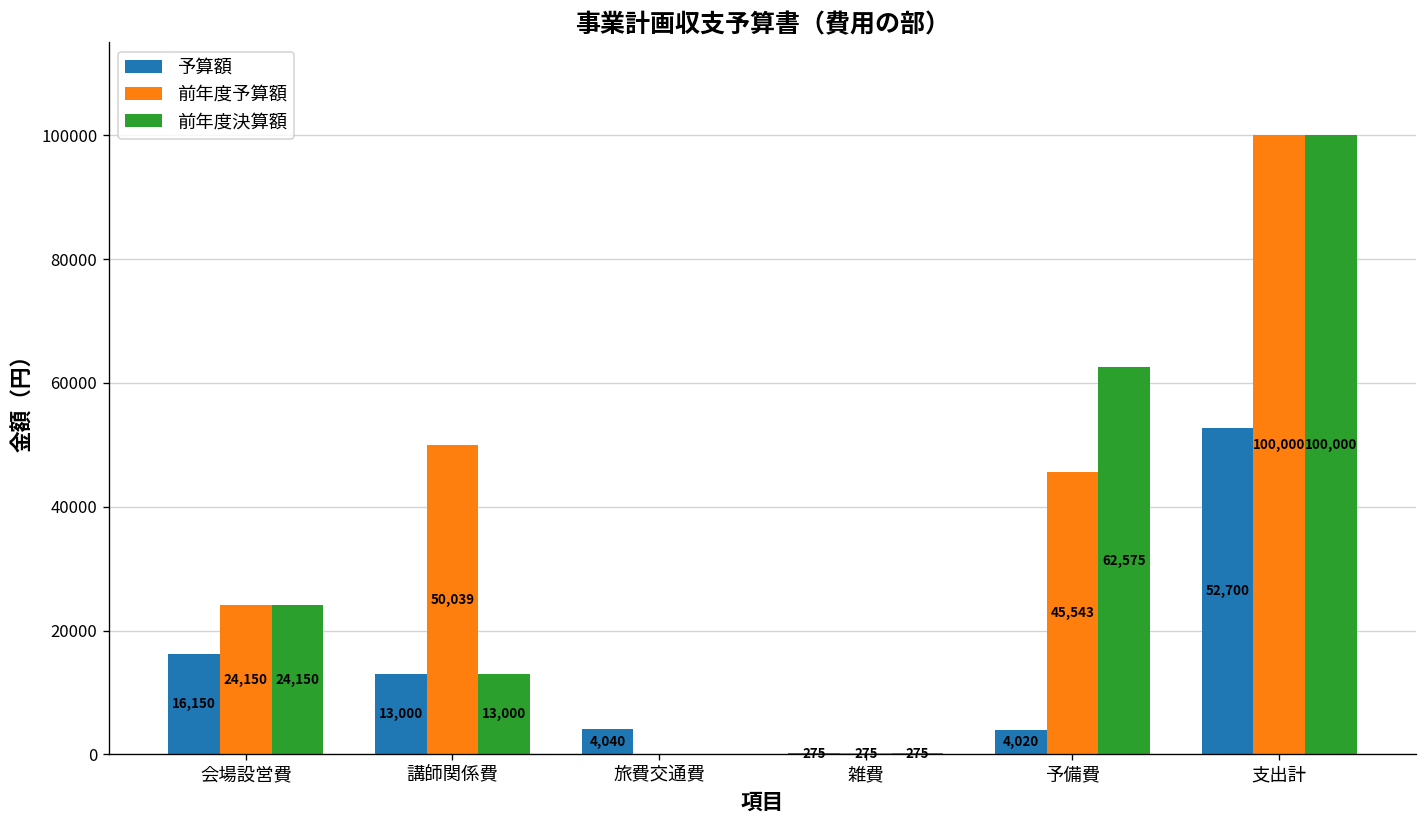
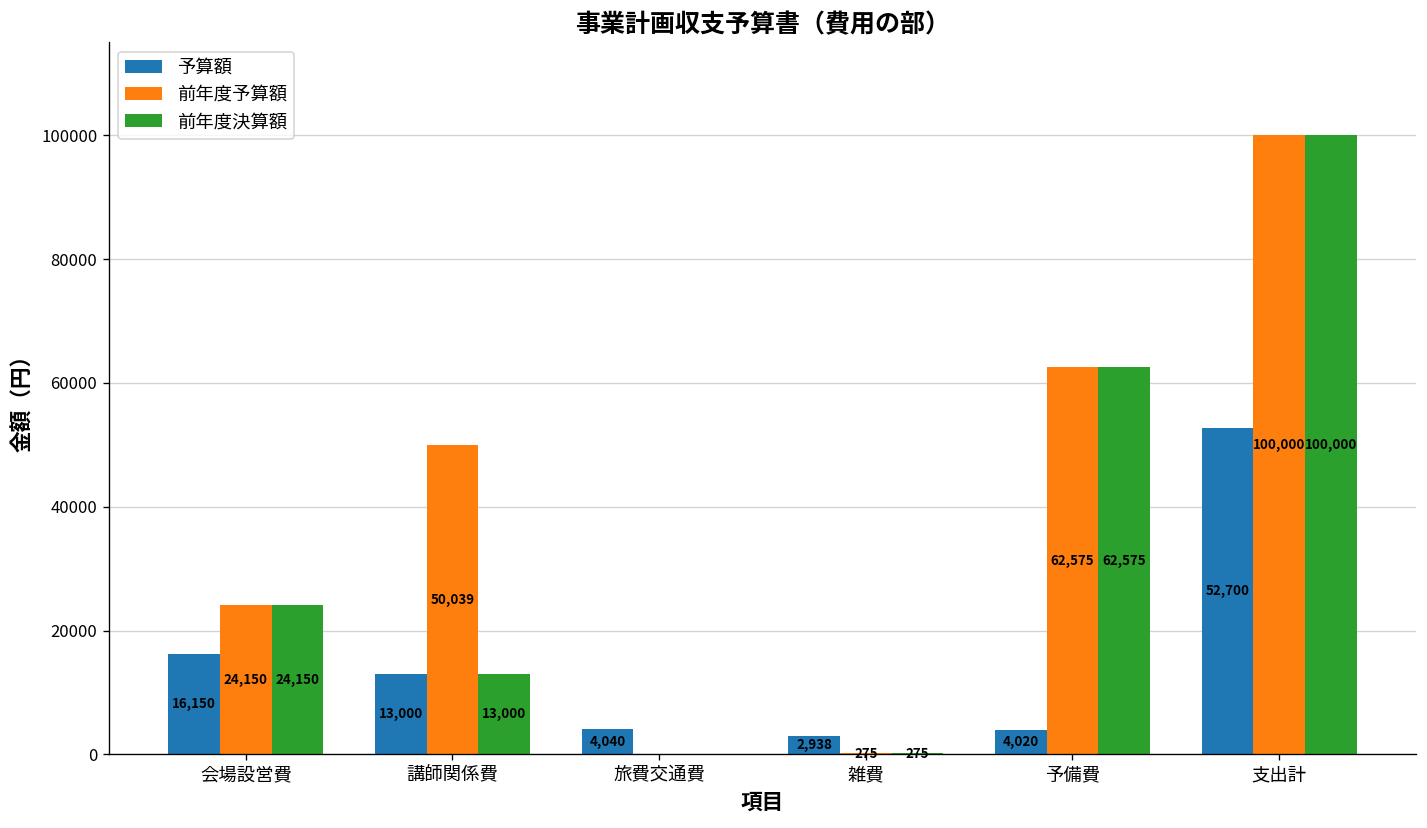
  {
    "予算額": {
      "会場設営費": "16,150",
      "講師関係費": "13,000",
      "旅費交通費": "4,040",
-     "雑費": "275",
+     "雑費": "2,938",
      "予備費": "4,020",
      "支出計": "52,700"
    },
    "前年度予算額": {
      "会場設営費": "24,150",
      "講師関係費": "50,039",
      "雑費": "275",
-     "予備費": "45,543",
+     "予備費": "62,575",
      "支出計": "100,000"
    },
    "前年度決算額": {
      "会場設営費": "24,150",
      "講師関係費": "13,000",
      "雑費": "275",
      "予備費": "62,575",
      "支出計": "100,000"
    }
  }
